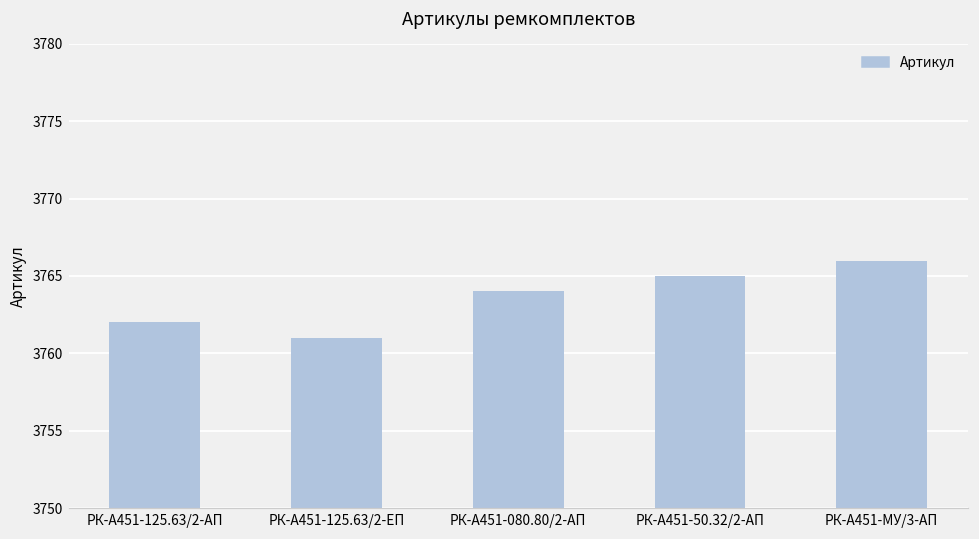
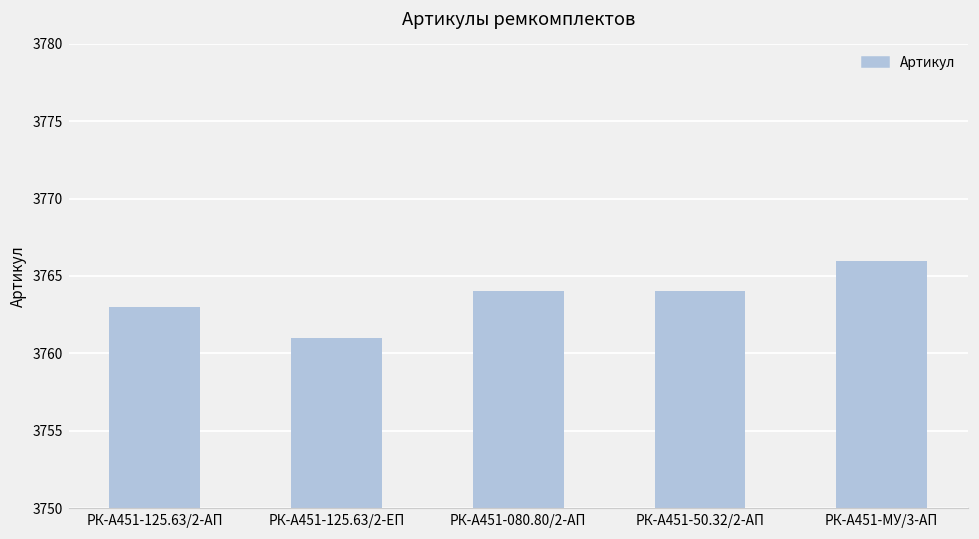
  {
-   "РК-А451-125.63/2-АП": 3762,
+   "РК-А451-125.63/2-АП": 3763,
    "РК-А451-125.63/2-ЕП": 3761,
    "РК-А451-080.80/2-АП": 3764,
-   "РК-А451-50.32/2-АП": 3765,
+   "РК-А451-50.32/2-АП": 3764,
    "РК-А451-МУ/3-АП": 3766
  }
